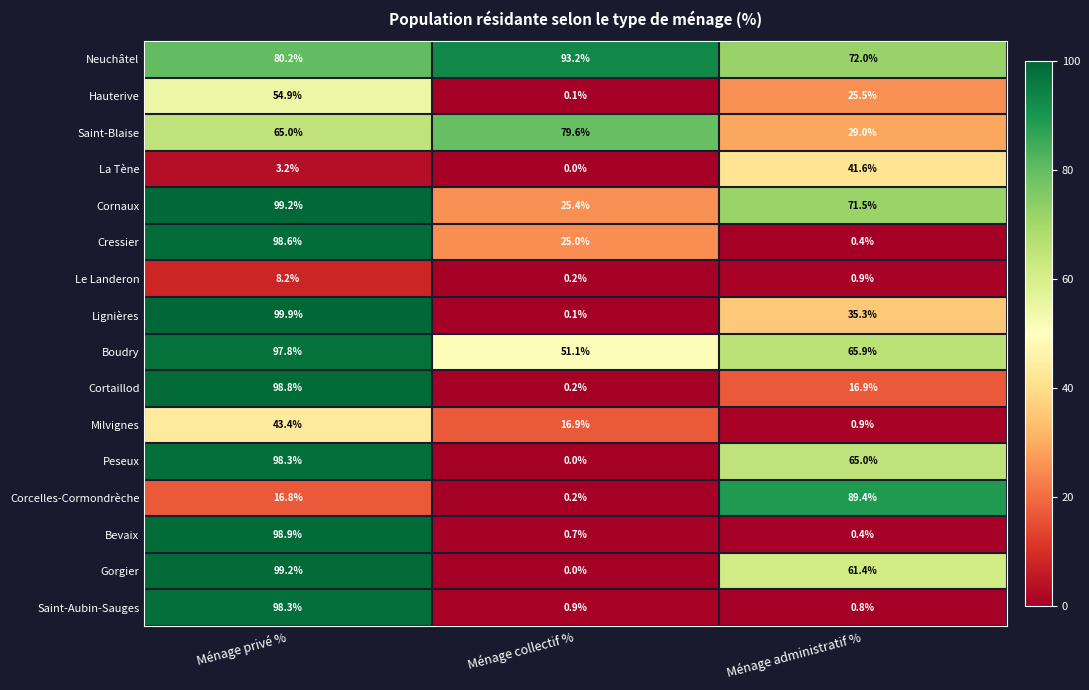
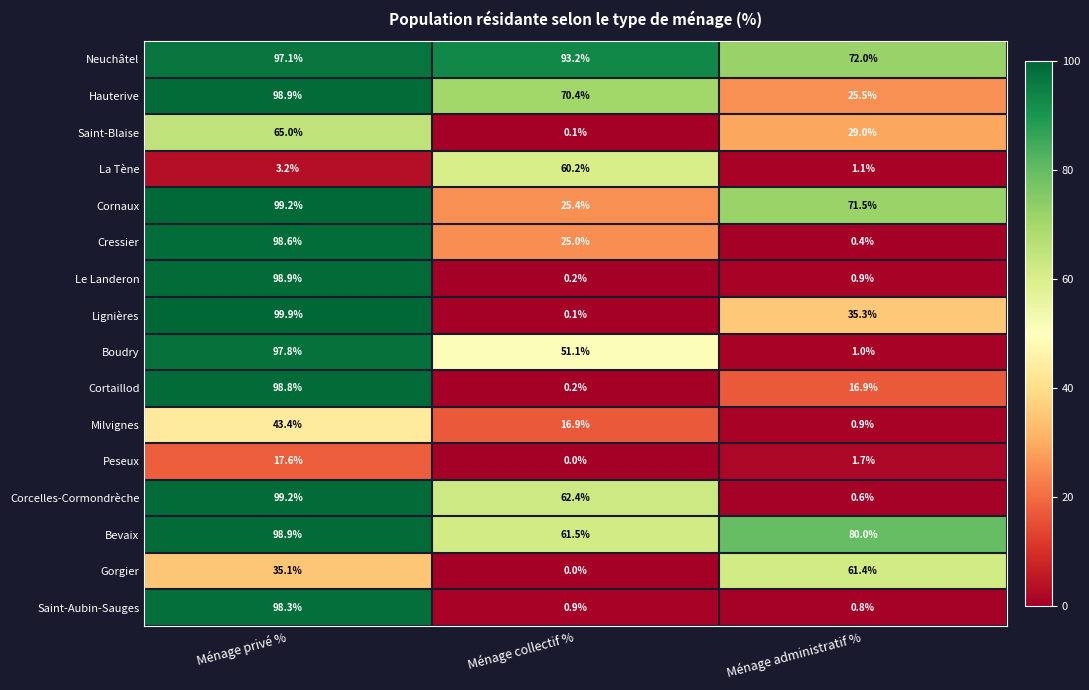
  {
    "Neuchâtel": {
-     "Ménage privé %": "80.2%",
+     "Ménage privé %": "97.1%",
      "Ménage collectif %": "93.2%",
      "Ménage administratif %": "72.0%"
    },
    "Hauterive": {
-     "Ménage privé %": "54.9%",
-     "Ménage collectif %": "0.1%",
+     "Ménage privé %": "98.9%",
+     "Ménage collectif %": "70.4%",
      "Ménage administratif %": "25.5%"
    },
    "Saint-Blaise": {
      "Ménage privé %": "65.0%",
-     "Ménage collectif %": "79.6%",
+     "Ménage collectif %": "0.1%",
      "Ménage administratif %": "29.0%"
    },
    "La Tène": {
      "Ménage privé %": "3.2%",
-     "Ménage collectif %": "0.0%",
-     "Ménage administratif %": "41.6%"
+     "Ménage collectif %": "60.2%",
+     "Ménage administratif %": "1.1%"
    },
    "Cornaux": {
      "Ménage privé %": "99.2%",
      "Ménage collectif %": "25.4%",
      "Ménage administratif %": "71.5%"
    },
    "Cressier": {
      "Ménage privé %": "98.6%",
      "Ménage collectif %": "25.0%",
      "Ménage administratif %": "0.4%"
    },
    "Le Landeron": {
-     "Ménage privé %": "8.2%",
+     "Ménage privé %": "98.9%",
      "Ménage collectif %": "0.2%",
      "Ménage administratif %": "0.9%"
    },
    "Lignières": {
      "Ménage privé %": "99.9%",
      "Ménage collectif %": "0.1%",
      "Ménage administratif %": "35.3%"
    },
    "Boudry": {
      "Ménage privé %": "97.8%",
      "Ménage collectif %": "51.1%",
-     "Ménage administratif %": "65.9%"
+     "Ménage administratif %": "1.0%"
    },
    "Cortaillod": {
      "Ménage privé %": "98.8%",
      "Ménage collectif %": "0.2%",
      "Ménage administratif %": "16.9%"
    },
    "Milvignes": {
      "Ménage privé %": "43.4%",
      "Ménage collectif %": "16.9%",
      "Ménage administratif %": "0.9%"
    },
    "Peseux": {
-     "Ménage privé %": "98.3%",
+     "Ménage privé %": "17.6%",
      "Ménage collectif %": "0.0%",
-     "Ménage administratif %": "65.0%"
+     "Ménage administratif %": "1.7%"
    },
    "Corcelles-Cormondrèche": {
-     "Ménage privé %": "16.8%",
-     "Ménage collectif %": "0.2%",
-     "Ménage administratif %": "89.4%"
+     "Ménage privé %": "99.2%",
+     "Ménage collectif %": "62.4%",
+     "Ménage administratif %": "0.6%"
    },
    "Bevaix": {
      "Ménage privé %": "98.9%",
-     "Ménage collectif %": "0.7%",
-     "Ménage administratif %": "0.4%"
+     "Ménage collectif %": "61.5%",
+     "Ménage administratif %": "80.0%"
    },
    "Gorgier": {
-     "Ménage privé %": "99.2%",
+     "Ménage privé %": "35.1%",
      "Ménage collectif %": "0.0%",
      "Ménage administratif %": "61.4%"
    },
    "Saint-Aubin-Sauges": {
      "Ménage privé %": "98.3%",
      "Ménage collectif %": "0.9%",
      "Ménage administratif %": "0.8%"
    }
  }
